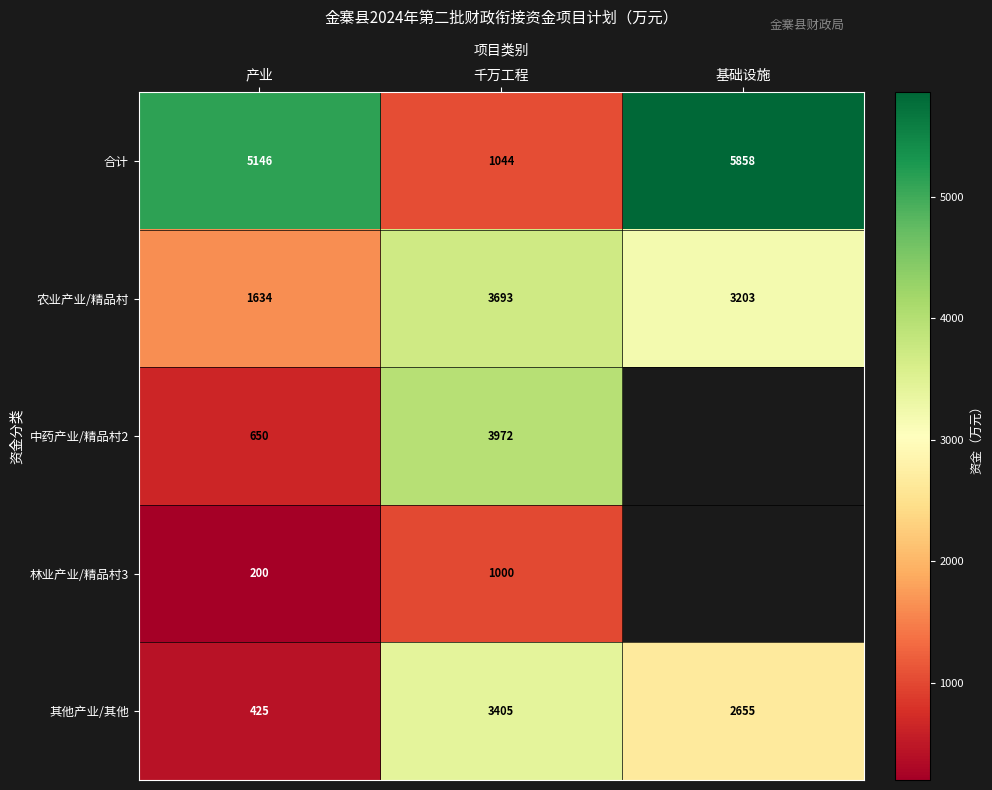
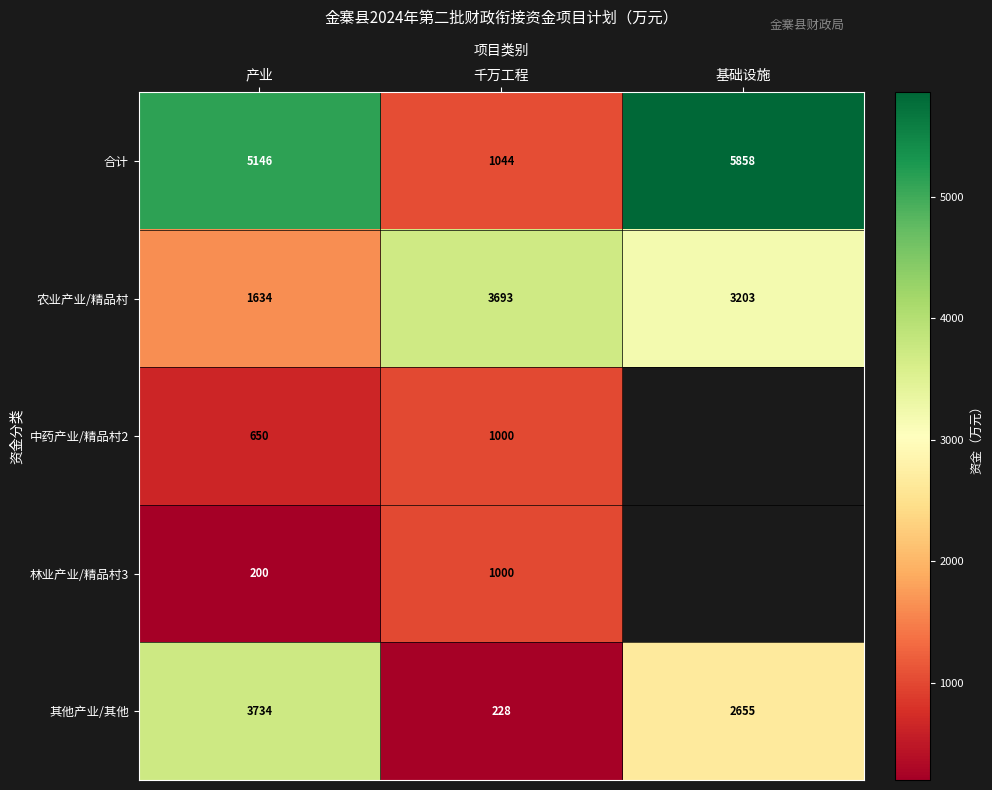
  {
    "合计": {
      "产业": 5146,
      "千万工程": 1044,
      "基础设施": 5858
    },
    "农业产业/精品村": {
      "产业": 1634,
      "千万工程": 3693,
      "基础设施": 3203
    },
    "中药产业/精品村2": {
      "产业": 650,
-     "千万工程": 3972
+     "千万工程": 1000
    },
    "林业产业/精品村3": {
      "产业": 200,
      "千万工程": 1000
    },
    "其他产业/其他": {
-     "产业": 425,
-     "千万工程": 3405,
+     "产业": 3734,
+     "千万工程": 228,
      "基础设施": 2655
    }
  }
